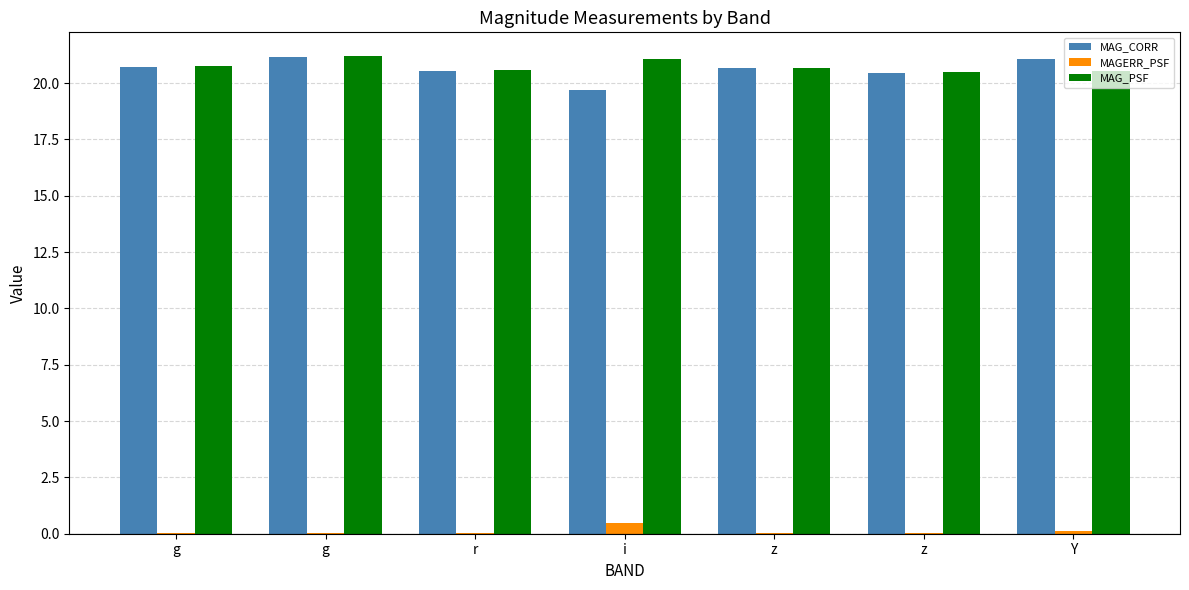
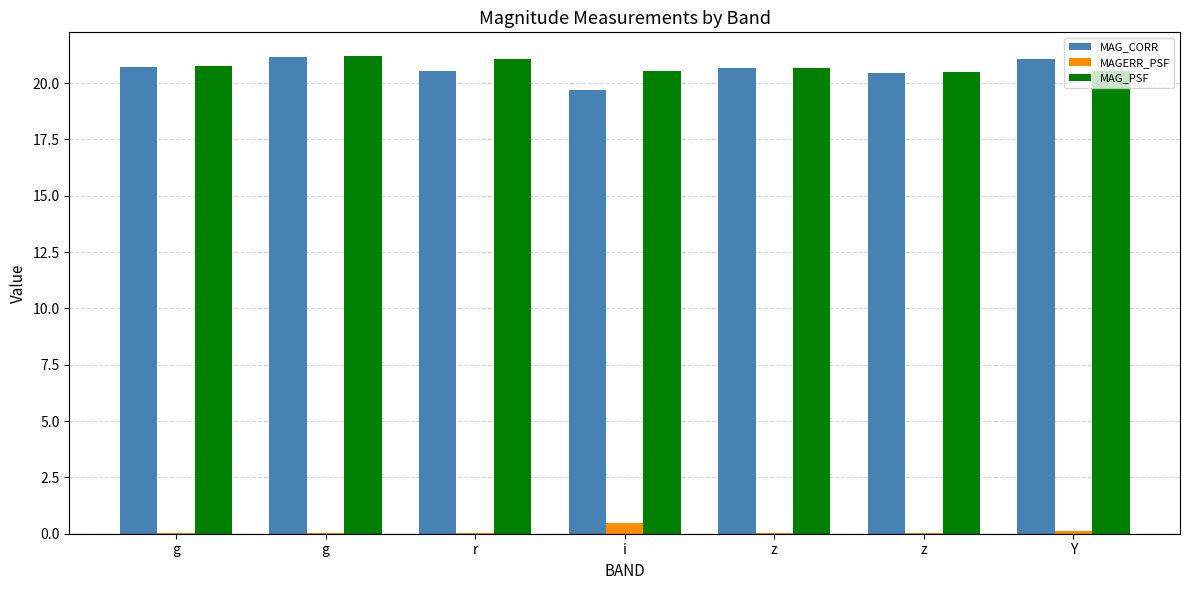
  {
    "MAG_CORR": {
      "r": 20.5,
      "i": 19.7,
      "Y": 21.1
    },
    "MAGERR_PSF": {
      "i": 0.5,
      "Y": 0.1
    },
    "MAG_PSF": {
-     "r": 20.6,
-     "i": 21.1
+     "r": 21.1,
+     "i": 20.6
    }
  }
